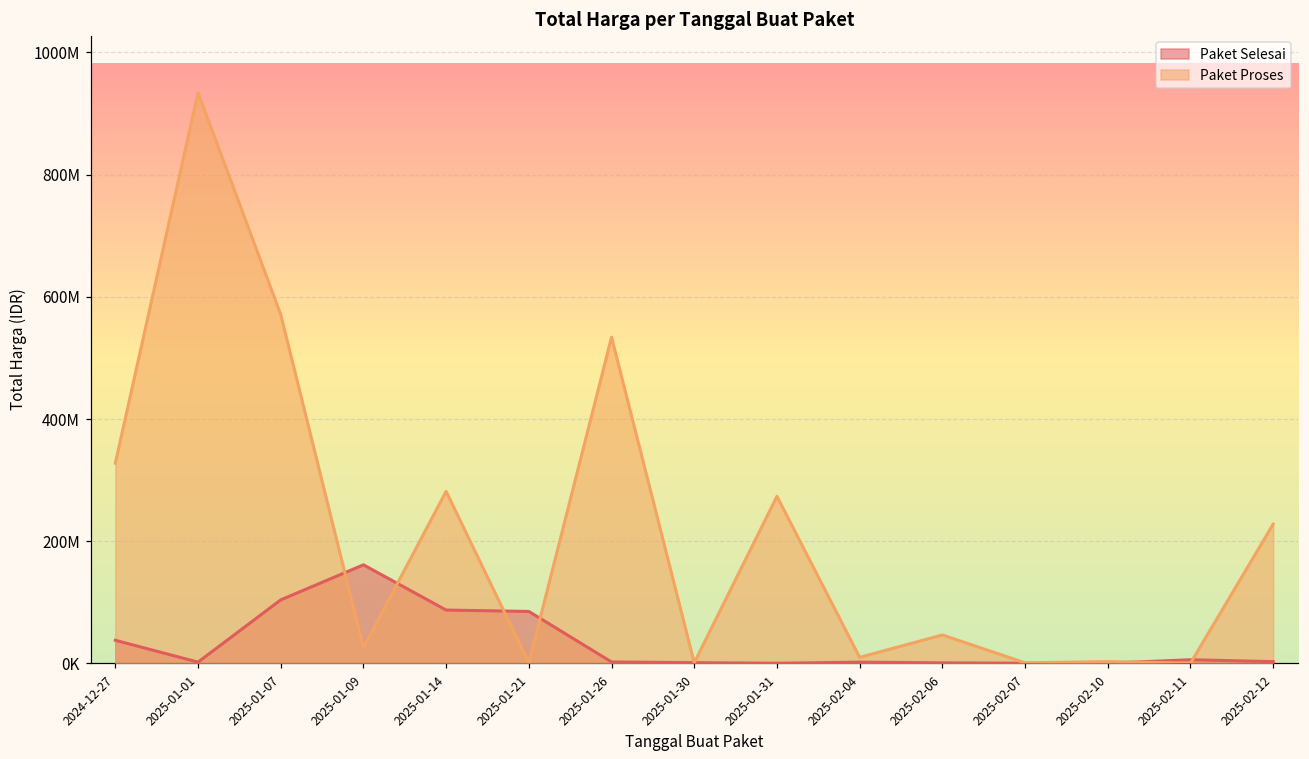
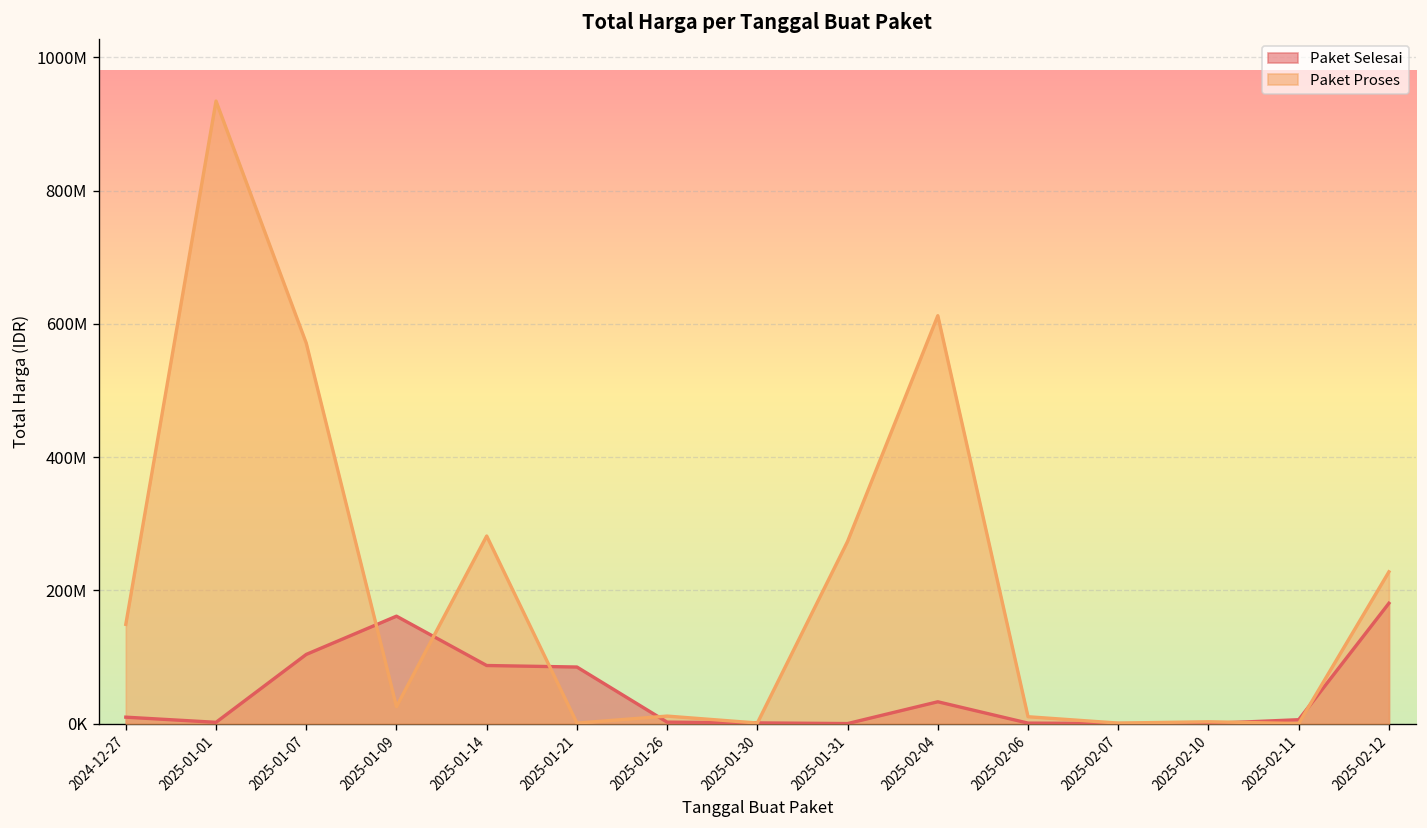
  {
    "Paket Selesai": {
-     "2024-12-27": 40000000,
+     "2024-12-27": 10000000,
      "2025-01-01": 0,
      "2025-01-07": 100000000,
      "2025-01-09": 160000000,
      "2025-01-14": 90000000,
      "2025-01-21": 90000000,
      "2025-01-26": 0,
      "2025-01-31": 0,
-     "2025-02-04": 0,
+     "2025-02-04": 30000000,
      "2025-02-06": 0,
      "2025-02-11": 10000000,
-     "2025-02-12": 0
+     "2025-02-12": 180000000
    },
    "Paket Proses": {
-     "2024-12-27": 330000000,
+     "2024-12-27": 150000000,
      "2025-01-01": 930000000,
      "2025-01-07": 570000000,
      "2025-01-09": 30000000,
      "2025-01-14": 280000000,
      "2025-01-21": 0,
-     "2025-01-26": 530000000,
+     "2025-01-26": 10000000,
      "2025-01-31": 270000000,
-     "2025-02-04": 10000000,
-     "2025-02-06": 50000000,
+     "2025-02-04": 610000000,
+     "2025-02-06": 10000000,
      "2025-02-11": 0,
      "2025-02-12": 230000000
    }
  }
